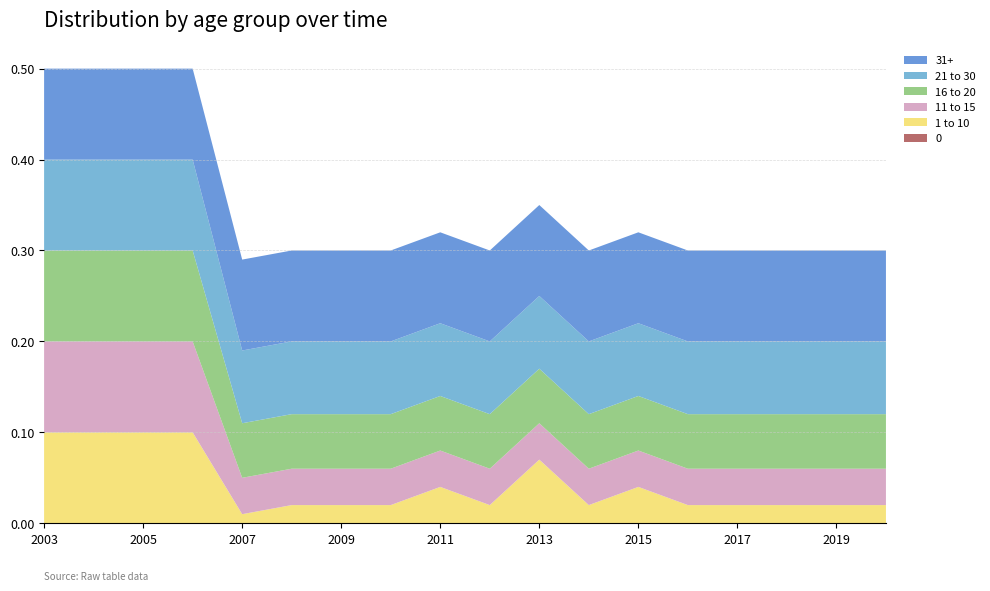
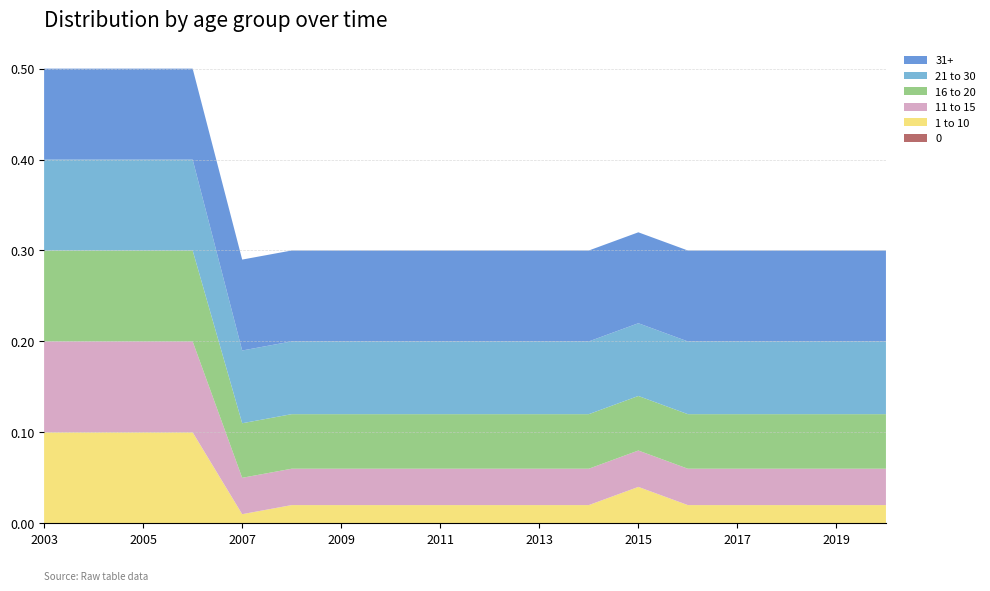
  {
    "0": {
      "2003": 0.00,
      "2005": 0.00,
      "2007": 0.00,
      "2009": 0.00,
      "2011": 0.00,
      "2013": 0.00,
      "2015": 0.00,
      "2017": 0.00,
      "2019": 0.00
    },
    "1 to 10": {
      "2003": 0.10,
      "2005": 0.10,
      "2007": 0.01,
      "2009": 0.02,
-     "2011": 0.04,
-     "2013": 0.07,
+     "2011": 0.02,
+     "2013": 0.02,
      "2015": 0.04,
      "2017": 0.02,
      "2019": 0.02
    },
    "11 to 15": {
      "2003": 0.10,
      "2005": 0.10,
      "2007": 0.04,
      "2009": 0.04,
      "2011": 0.04,
      "2013": 0.04,
      "2015": 0.04,
      "2017": 0.04,
      "2019": 0.04
    },
    "16 to 20": {
      "2003": 0.10,
      "2005": 0.10,
      "2007": 0.06,
      "2009": 0.06,
      "2011": 0.06,
      "2013": 0.06,
      "2015": 0.06,
      "2017": 0.06,
      "2019": 0.06
    }
  }
